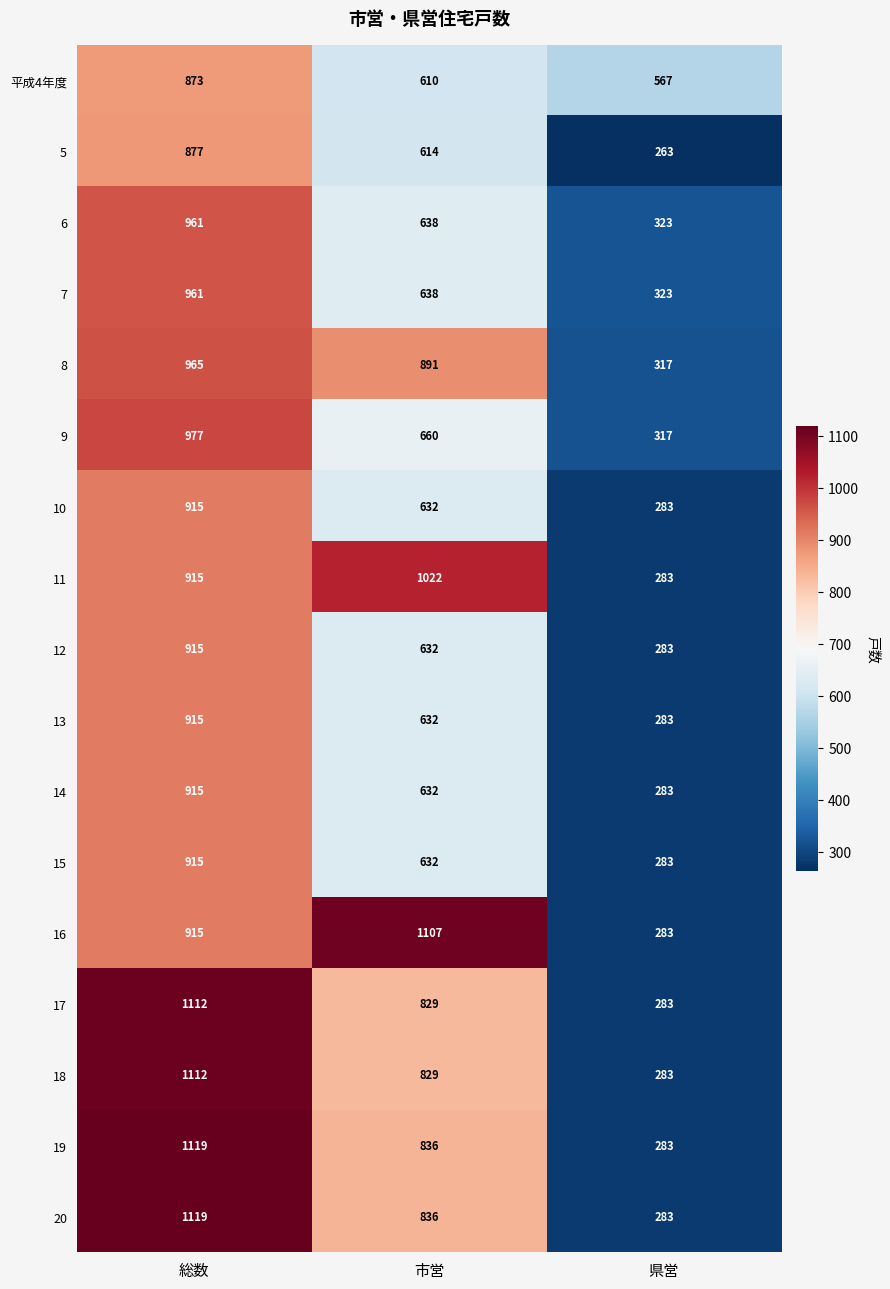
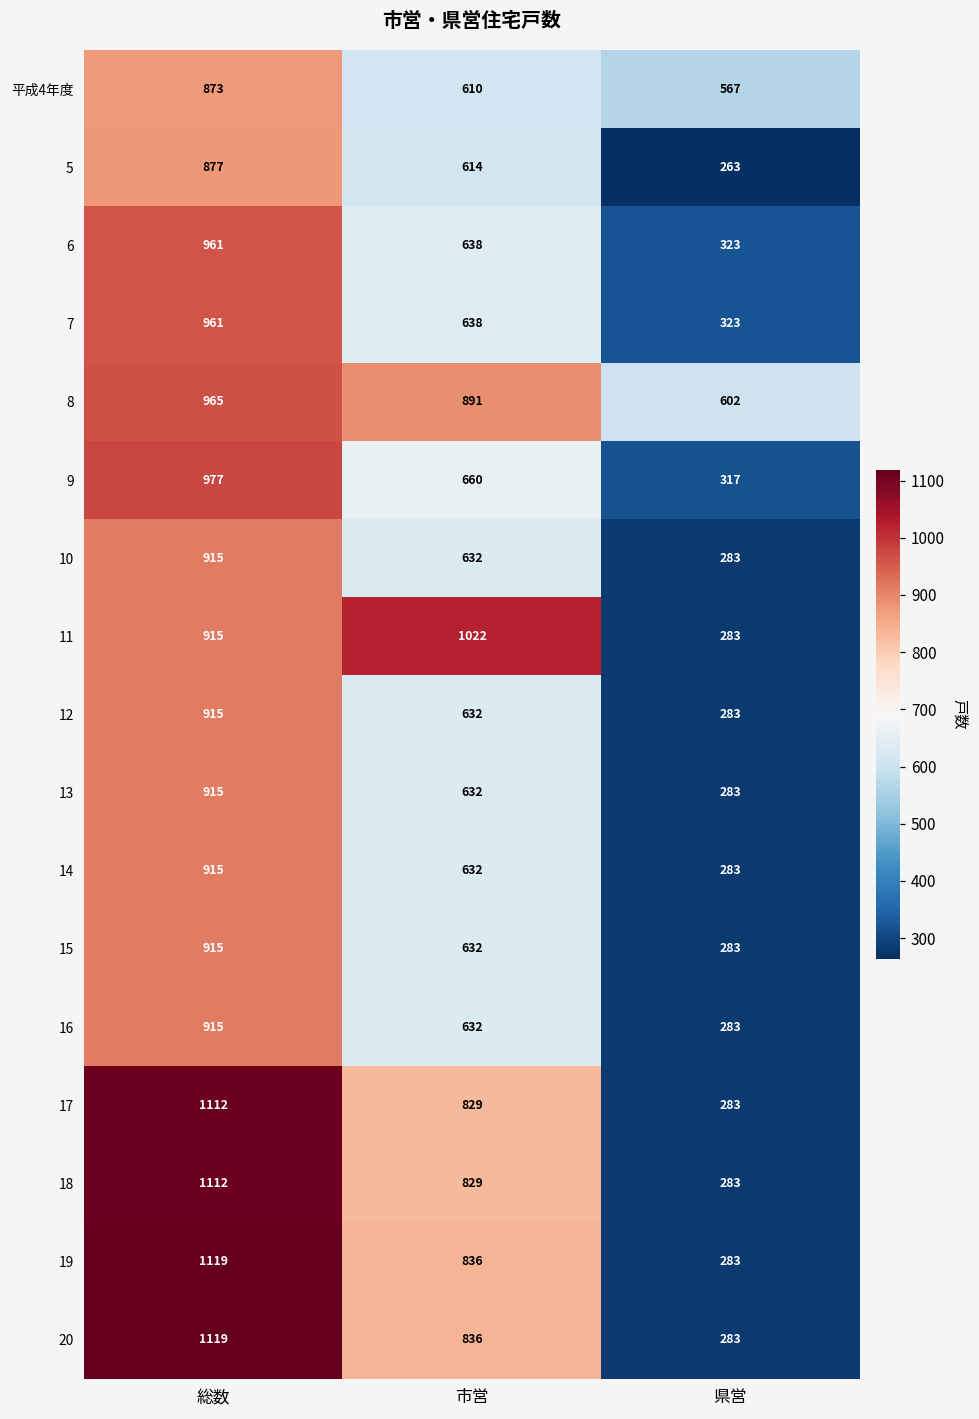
  {
    "平成4年度": {
      "総数": 873,
      "市営": 610,
      "県営": 567
    },
    "5": {
      "総数": 877,
      "市営": 614,
      "県営": 263
    },
    "6": {
      "総数": 961,
      "市営": 638,
      "県営": 323
    },
    "7": {
      "総数": 961,
      "市営": 638,
      "県営": 323
    },
    "8": {
      "総数": 965,
      "市営": 891,
-     "県営": 317
+     "県営": 602
    },
    "9": {
      "総数": 977,
      "市営": 660,
      "県営": 317
    },
    "10": {
      "総数": 915,
      "市営": 632,
      "県営": 283
    },
    "11": {
      "総数": 915,
      "市営": 1022,
      "県営": 283
    },
    "12": {
      "総数": 915,
      "市営": 632,
      "県営": 283
    },
    "13": {
      "総数": 915,
      "市営": 632,
      "県営": 283
    },
    "14": {
      "総数": 915,
      "市営": 632,
      "県営": 283
    },
    "15": {
      "総数": 915,
      "市営": 632,
      "県営": 283
    },
    "16": {
      "総数": 915,
-     "市営": 1107,
+     "市営": 632,
      "県営": 283
    },
    "17": {
      "総数": 1112,
      "市営": 829,
      "県営": 283
    },
    "18": {
      "総数": 1112,
      "市営": 829,
      "県営": 283
    },
    "19": {
      "総数": 1119,
      "市営": 836,
      "県営": 283
    },
    "20": {
      "総数": 1119,
      "市営": 836,
      "県営": 283
    }
  }
